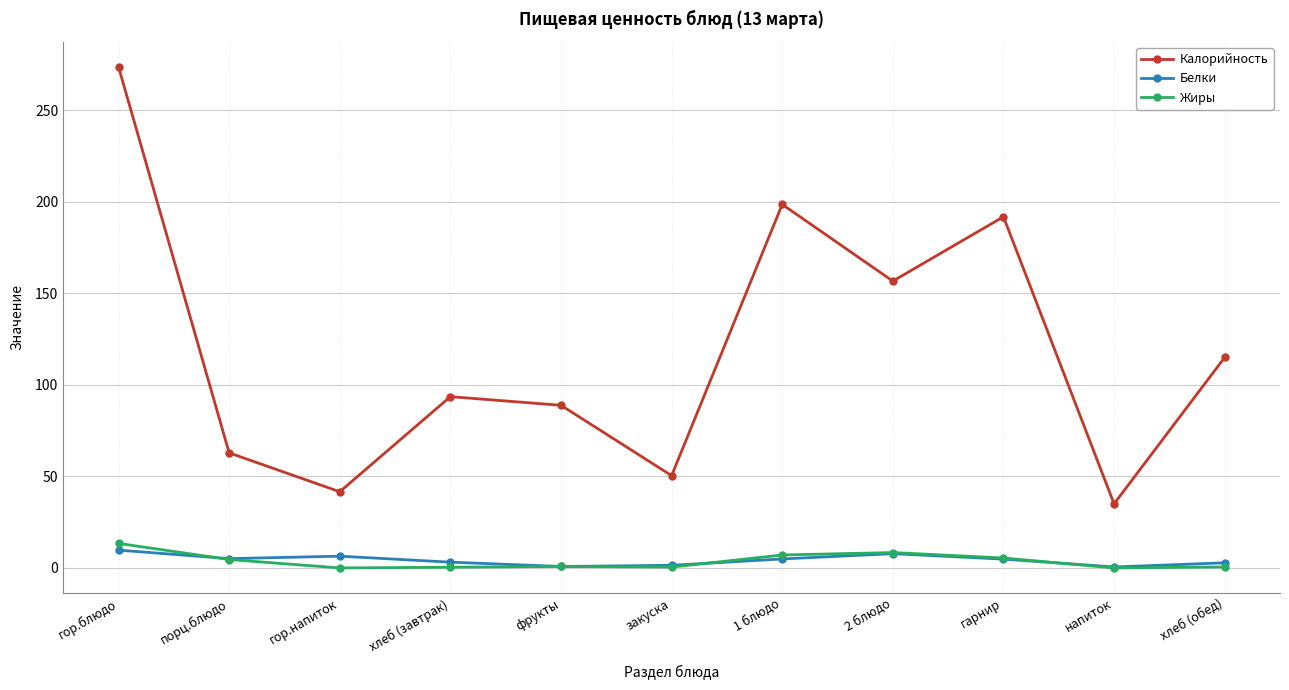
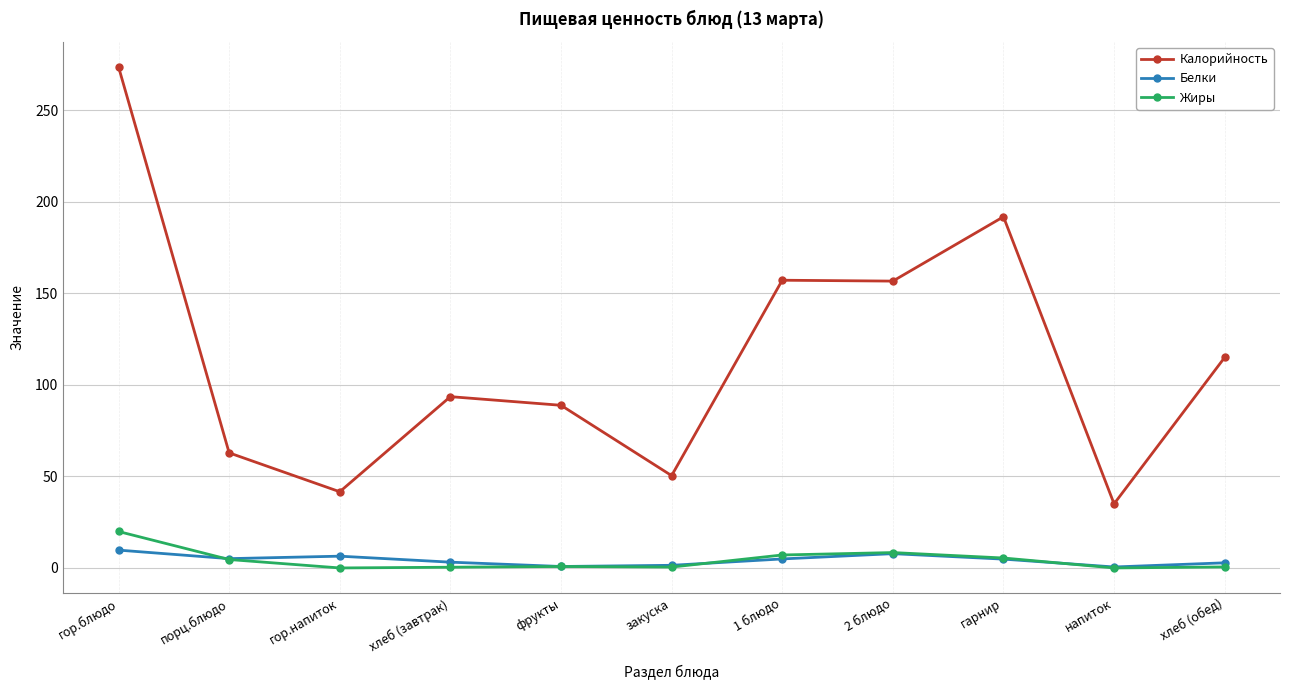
  {
    "Калорийность": {
      "гор.блюдо": 274,
      "порц.блюдо": 63,
      "гор.напиток": 42,
      "хлеб (завтрак)": 94,
      "фрукты": 89,
      "закуска": 50,
-     "1 блюдо": 198,
+     "1 блюдо": 157,
      "2 блюдо": 157,
      "гарнир": 192,
      "напиток": 35,
      "хлеб (обед)": 115
    },
    "Белки": {
      "гор.блюдо": 10,
      "гор.напиток": 6,
      "хлеб (завтрак)": 3,
      "1 блюдо": 5,
      "хлеб (обед)": 3
    },
    "Жиры": {
-     "гор.блюдо": 13,
+     "гор.блюдо": 20,
      "гор.напиток": 0,
      "хлеб (завтрак)": 0,
      "1 блюдо": 7,
      "хлеб (обед)": 1
    }
  }
